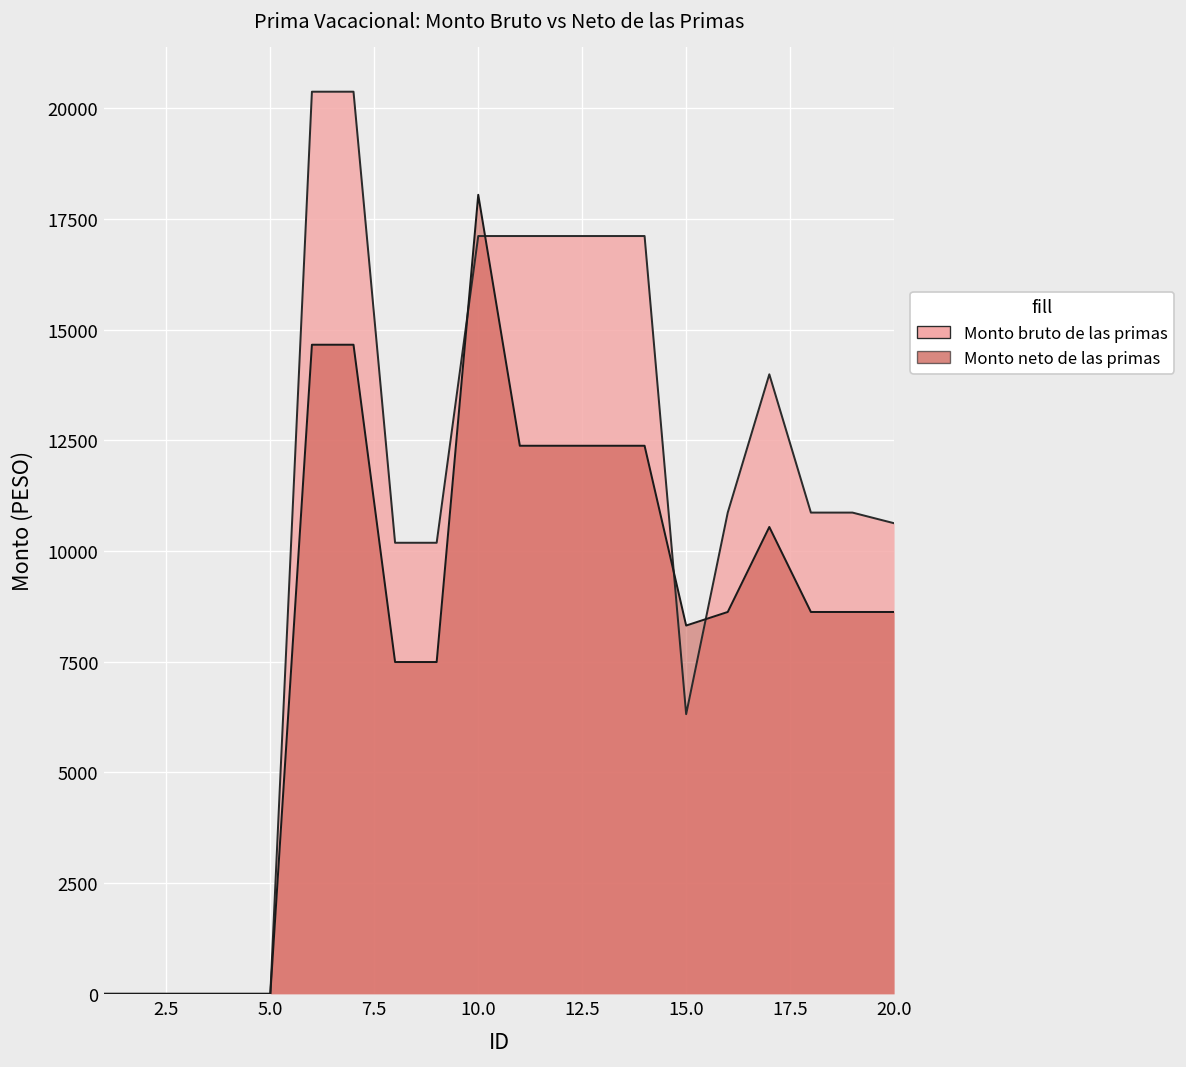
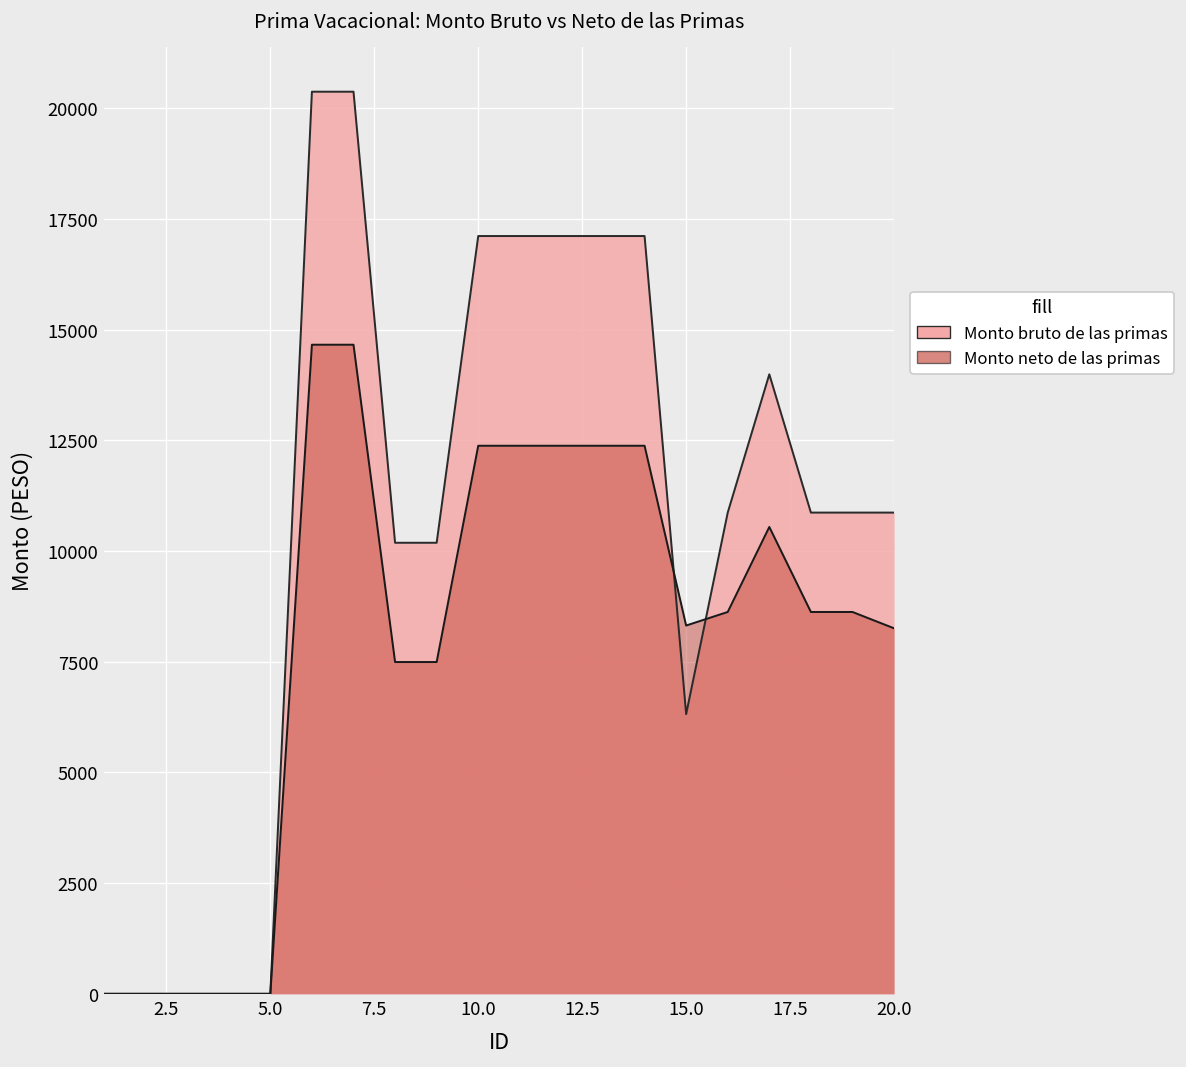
  {
    "Monto bruto de las primas": {
      "10.0": 17100,
      "15.0": 6300,
-     "20.0": 10600
+     "20.0": 10900
    },
    "Monto neto de las primas": {
-     "10.0": 18000,
+     "10.0": 12400,
      "15.0": 8300,
-     "20.0": 8600
+     "20.0": 8300
    }
  }
